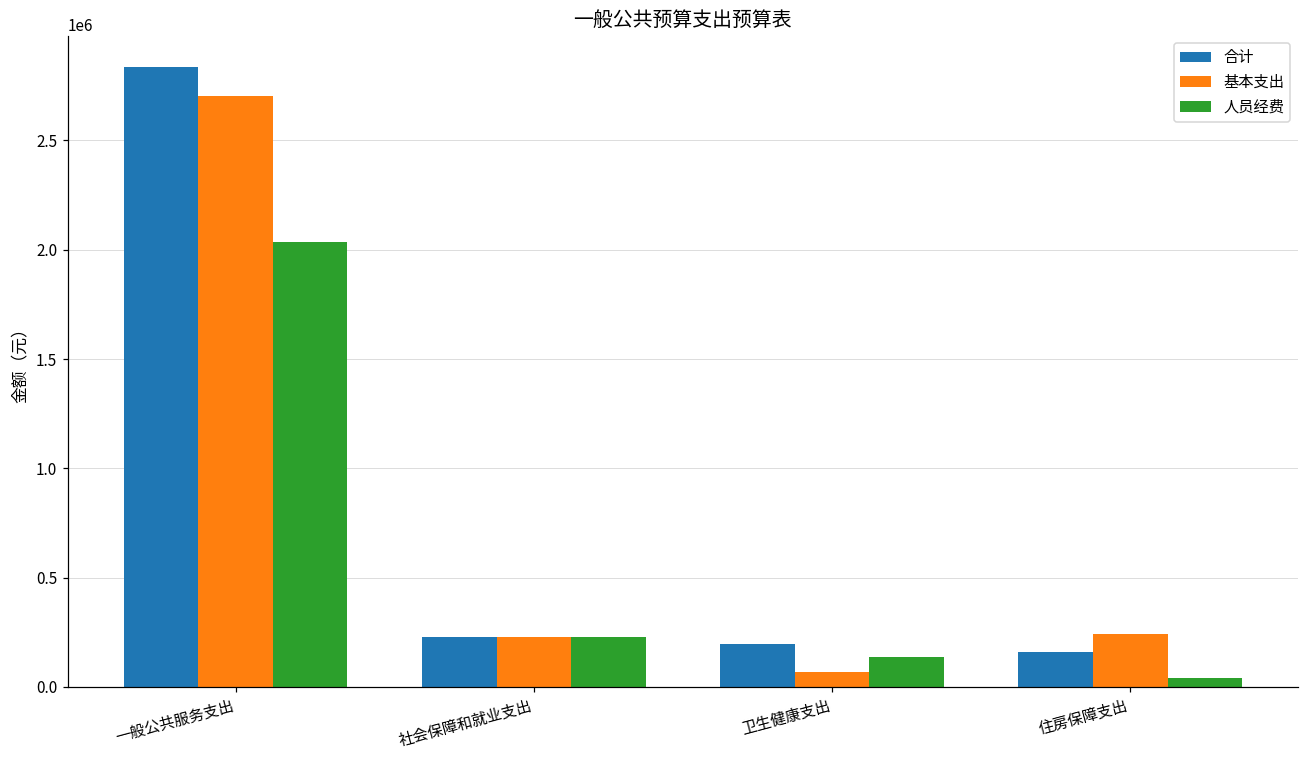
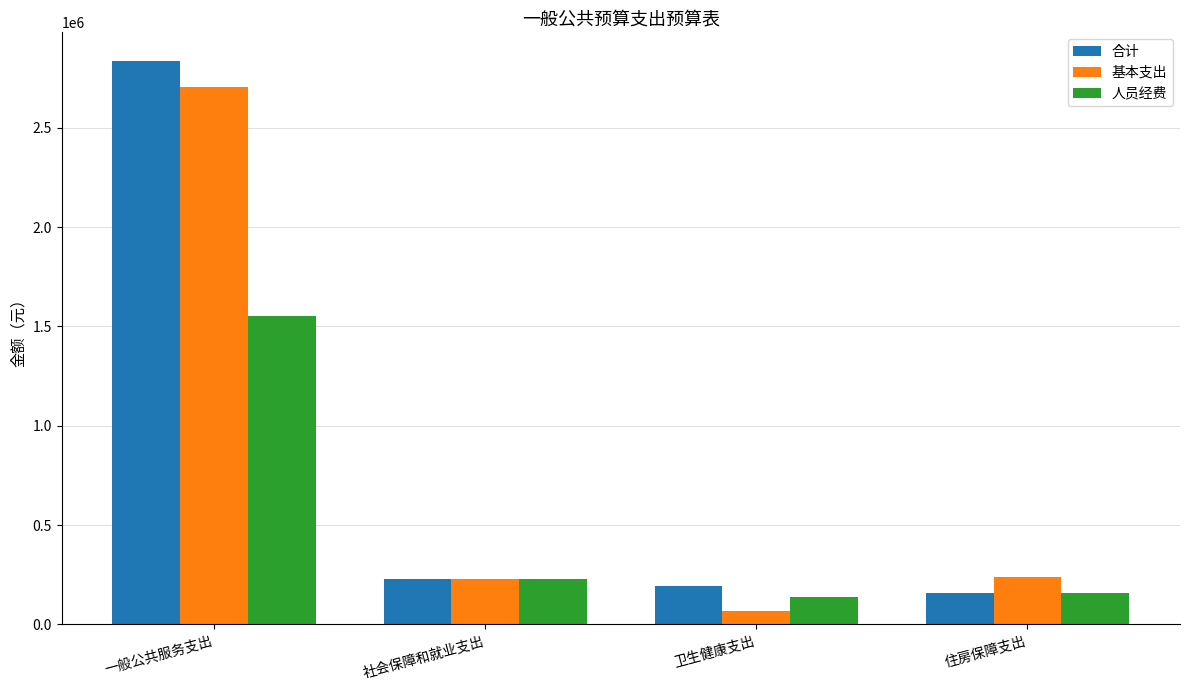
  {
    "合计": {
      "一般公共服务支出": 2840000,
      "社会保障和就业支出": 230000,
      "卫生健康支出": 190000,
      "住房保障支出": 160000
    },
    "基本支出": {
      "一般公共服务支出": 2700000,
      "社会保障和就业支出": 230000,
      "卫生健康支出": 70000,
      "住房保障支出": 240000
    },
    "人员经费": {
-     "一般公共服务支出": 2030000,
+     "一般公共服务支出": 1550000,
      "社会保障和就业支出": 230000,
      "卫生健康支出": 140000,
-     "住房保障支出": 40000
+     "住房保障支出": 160000
    }
  }
